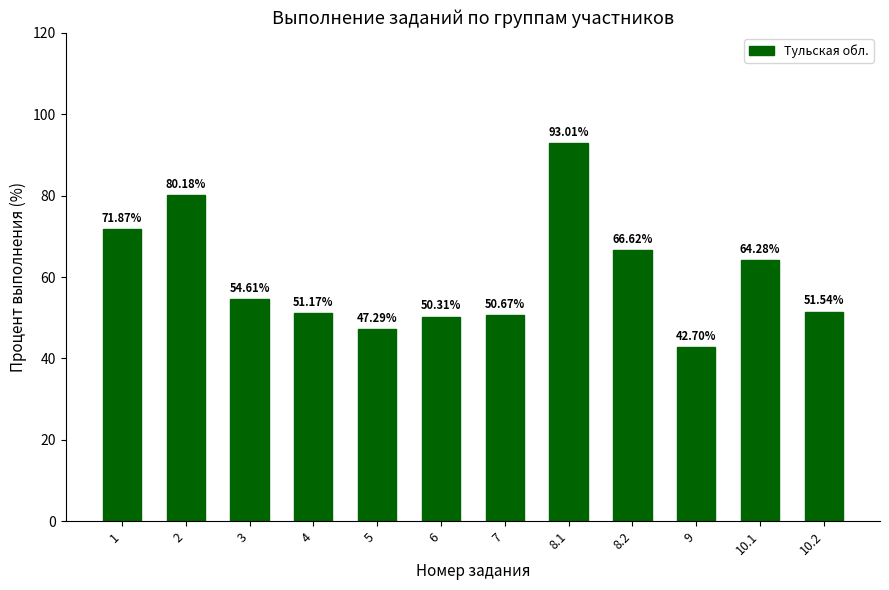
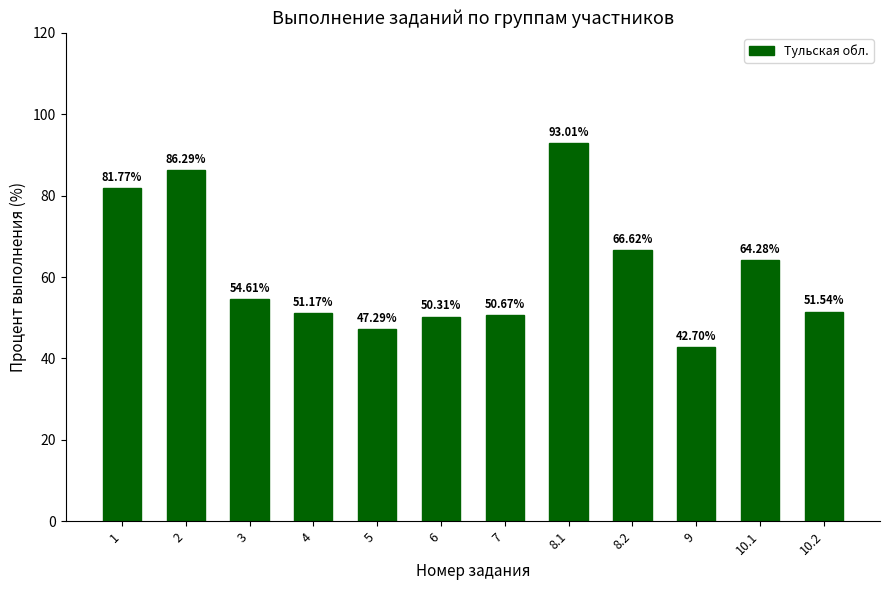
  {
-   "1": "71.87%",
-   "2": "80.18%",
+   "1": "81.77%",
+   "2": "86.29%",
    "3": "54.61%",
    "4": "51.17%",
    "5": "47.29%",
    "6": "50.31%",
    "7": "50.67%",
    "8.1": "93.01%",
    "8.2": "66.62%",
    "9": "42.70%",
    "10.1": "64.28%",
    "10.2": "51.54%"
  }
